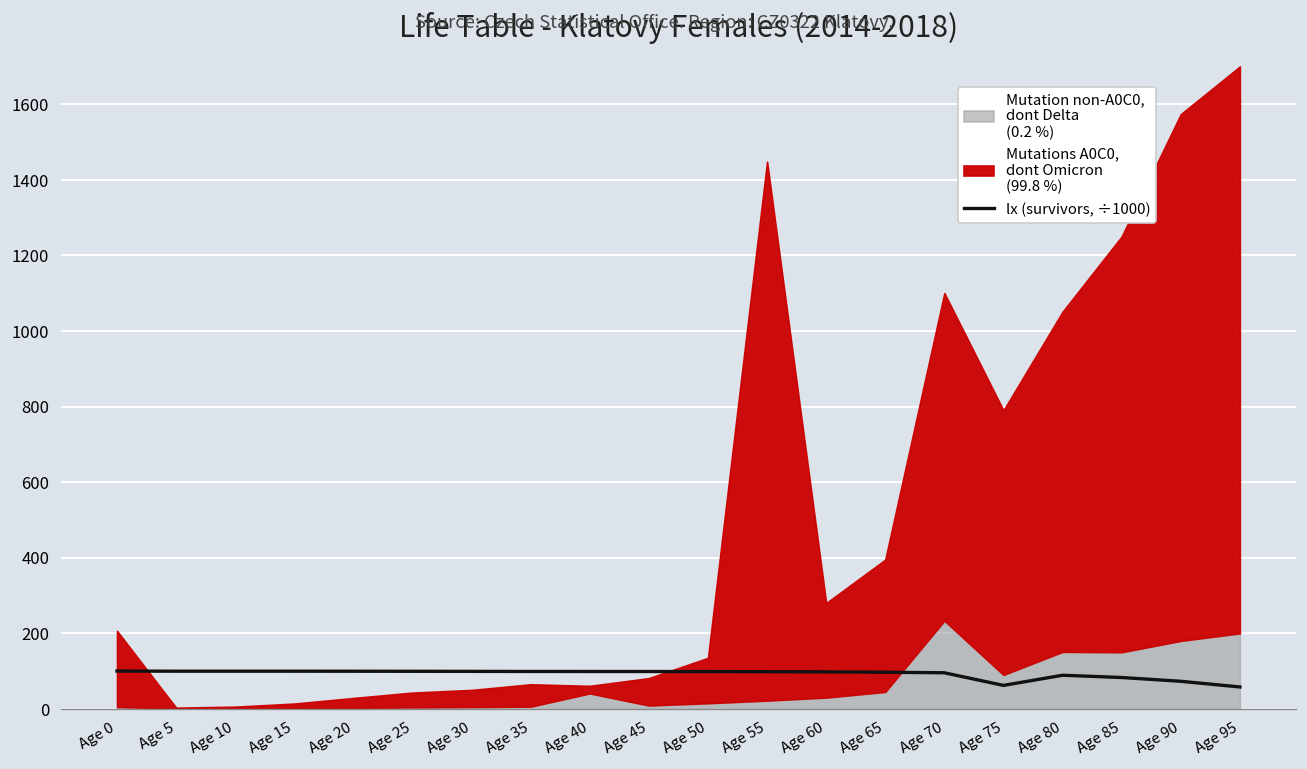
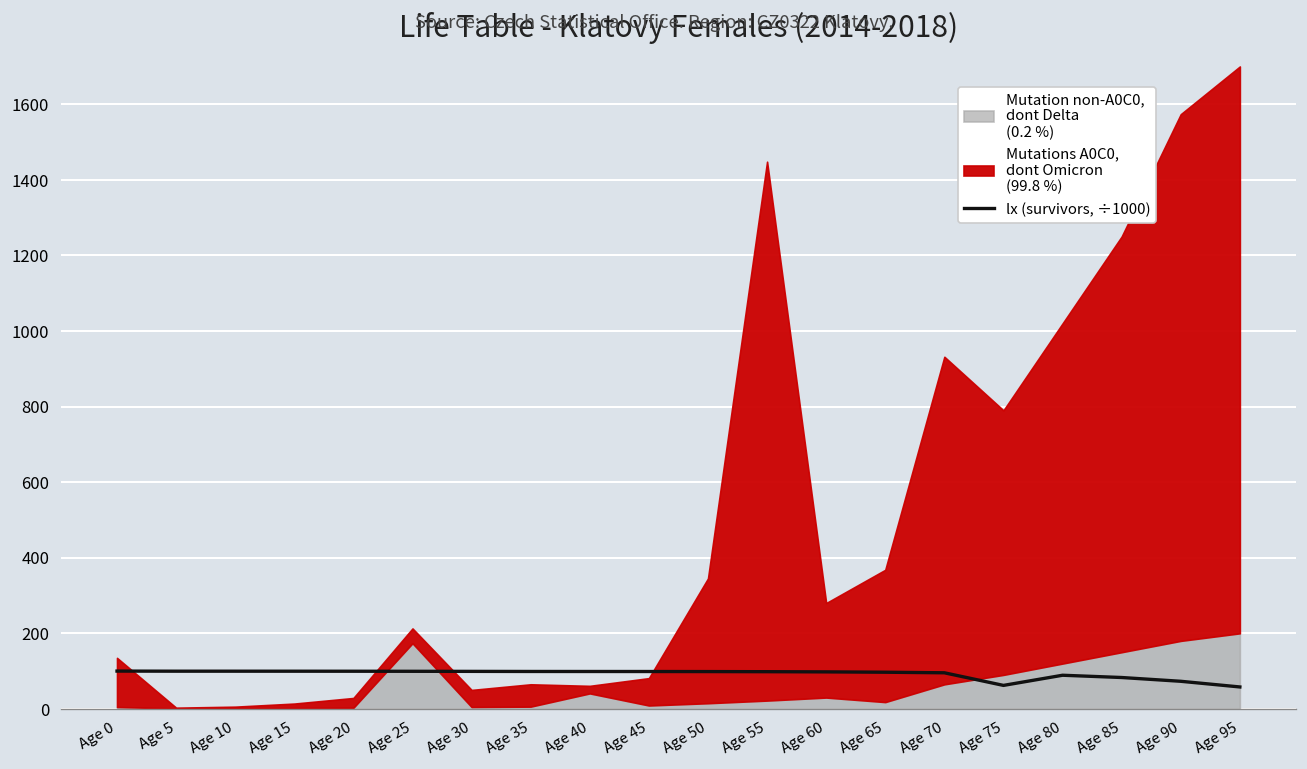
  {
    "lx (survivors, ÷1000)": {
      "Age 0": 100,
      "Age 5": 100,
      "Age 10": 100,
      "Age 15": 100,
      "Age 20": 100,
      "Age 25": 100,
      "Age 30": 100,
      "Age 35": 100,
      "Age 40": 100,
      "Age 45": 100,
      "Age 50": 100,
      "Age 55": 100,
      "Age 60": 100,
      "Age 65": 100,
      "Age 70": 100,
      "Age 75": 60,
      "Age 80": 90,
      "Age 85": 80,
      "Age 90": 70,
      "Age 95": 60
    },
    "Mutation non-A0C0, dont Delta (0.2 %)": {
-     "Age 25": 0,
+     "Age 25": 170,
      "Age 40": 40,
      "Age 45": 10,
      "Age 50": 20,
      "Age 55": 20,
      "Age 60": 30,
-     "Age 65": 50,
-     "Age 70": 230,
+     "Age 65": 20,
+     "Age 70": 70,
      "Age 75": 90,
-     "Age 80": 150,
+     "Age 80": 120,
      "Age 85": 150,
      "Age 90": 180,
      "Age 95": 200
    },
    "Mutations A0C0, dont Omicron (99.8 %)": {
-     "Age 0": 200,
+     "Age 0": 130,
      "Age 15": 10,
      "Age 20": 30,
      "Age 25": 40,
      "Age 30": 50,
      "Age 35": 60,
      "Age 40": 20,
      "Age 45": 70,
-     "Age 50": 120,
+     "Age 50": 330,
      "Age 55": 1430,
      "Age 60": 250,
      "Age 65": 350,
      "Age 70": 870,
      "Age 75": 700,
      "Age 80": 900,
      "Age 85": 1100,
      "Age 90": 1390,
      "Age 95": 1500
    }
  }
